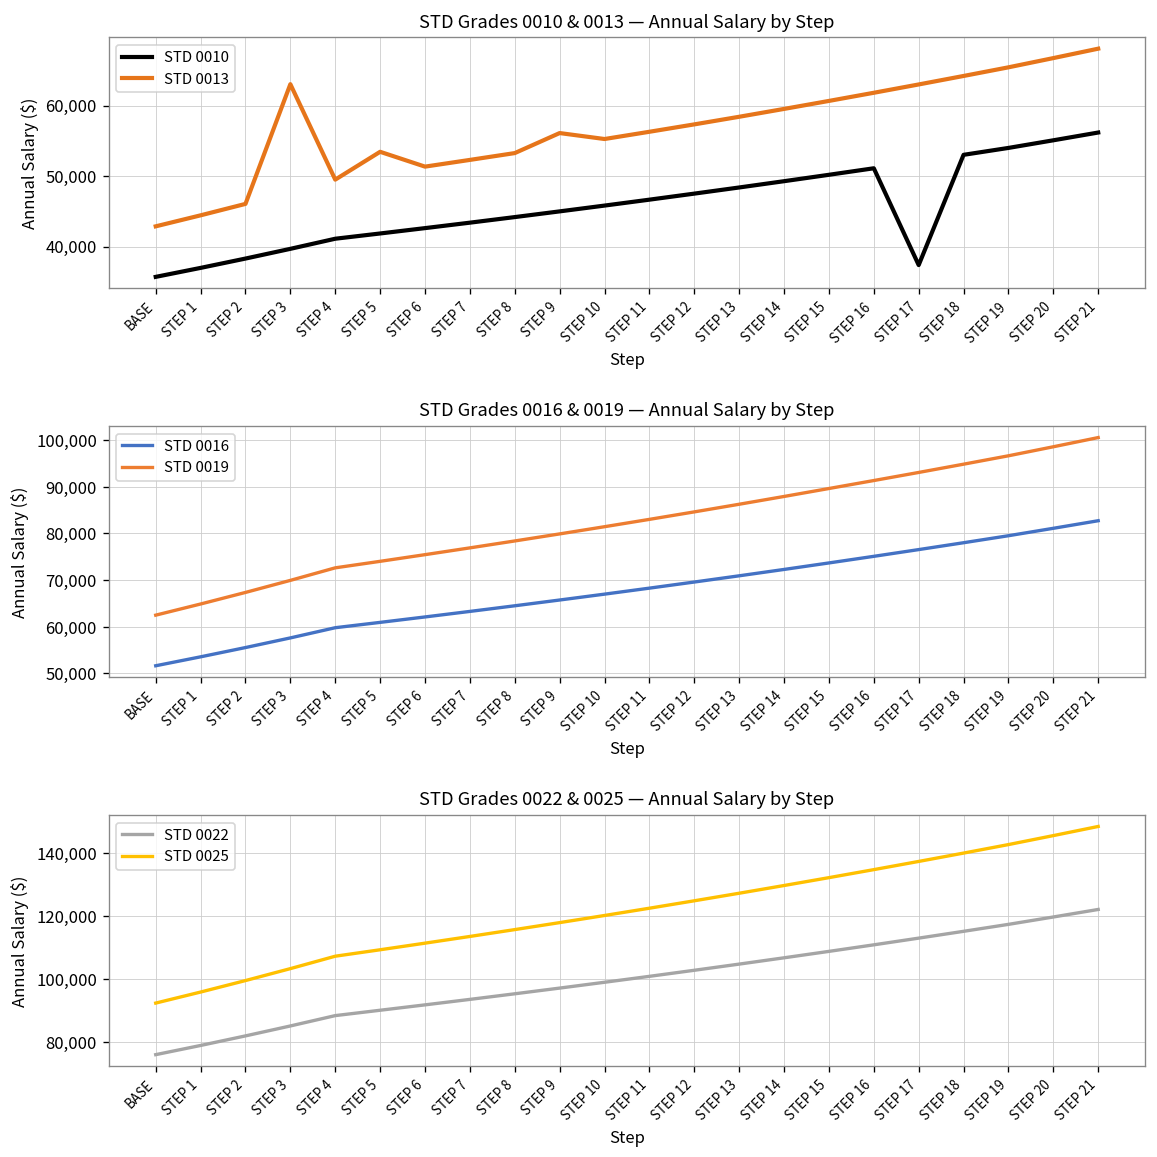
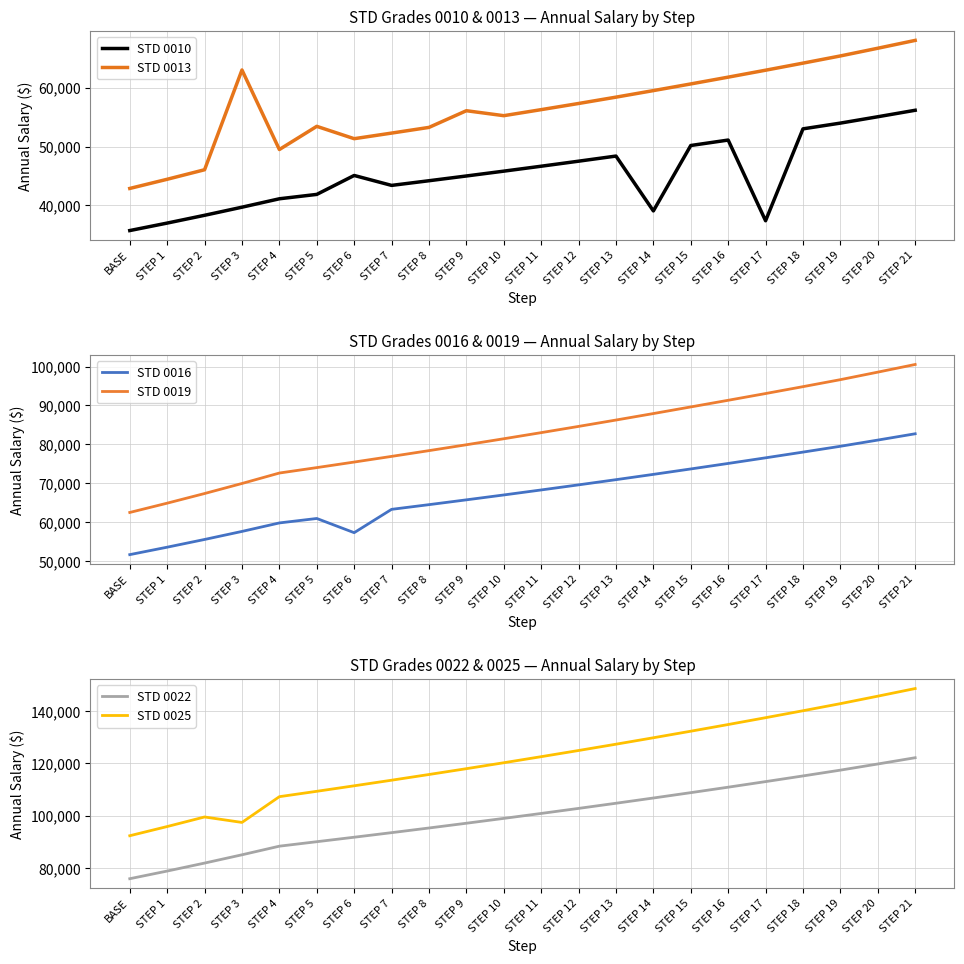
  {
    "STD Grades 0010 & 0013 — Annual Salary by Step": {
      "STD 0010": {
        "BASE": "36,000",
        "STEP 1": "37,000",
        "STEP 2": "38,000",
        "STEP 3": "40,000",
        "STEP 4": "41,000",
        "STEP 5": "42,000",
-       "STEP 6": "43,000",
+       "STEP 6": "45,000",
        "STEP 7": "43,000",
        "STEP 8": "44,000",
        "STEP 9": "45,000",
        "STEP 10": "46,000",
        "STEP 11": "47,000",
        "STEP 12": "48,000",
        "STEP 13": "48,000",
-       "STEP 14": "49,000",
+       "STEP 14": "39,000",
        "STEP 15": "50,000",
        "STEP 16": "51,000",
        "STEP 17": "37,000",
        "STEP 18": "53,000",
        "STEP 19": "54,000",
        "STEP 20": "55,000",
        "STEP 21": "56,000"
      },
      "STD 0013": {
        "BASE": "43,000",
        "STEP 1": "44,000",
        "STEP 2": "46,000",
        "STEP 3": "63,000",
        "STEP 4": "49,000",
        "STEP 5": "53,000",
        "STEP 6": "51,000",
        "STEP 7": "52,000",
        "STEP 8": "53,000",
        "STEP 9": "56,000",
        "STEP 10": "55,000",
        "STEP 11": "56,000",
        "STEP 12": "57,000",
        "STEP 13": "58,000",
        "STEP 14": "60,000",
        "STEP 15": "61,000",
        "STEP 16": "62,000",
        "STEP 17": "63,000",
        "STEP 18": "64,000",
        "STEP 19": "65,000",
        "STEP 20": "67,000",
        "STEP 21": "68,000"
      }
    },
    "STD Grades 0016 & 0019 — Annual Salary by Step": {
      "STD 0016": {
        "BASE": "52,000",
        "STEP 1": "54,000",
        "STEP 2": "56,000",
        "STEP 3": "58,000",
        "STEP 4": "60,000",
        "STEP 5": "61,000",
-       "STEP 6": "62,000",
+       "STEP 6": "57,000",
        "STEP 7": "63,000",
        "STEP 8": "65,000",
        "STEP 9": "66,000",
        "STEP 10": "67,000",
        "STEP 11": "68,000",
        "STEP 12": "70,000",
        "STEP 13": "71,000",
        "STEP 14": "72,000",
        "STEP 15": "74,000",
        "STEP 16": "75,000",
        "STEP 17": "77,000",
        "STEP 18": "78,000",
        "STEP 19": "80,000",
        "STEP 20": "81,000",
        "STEP 21": "83,000"
      },
      "STD 0019": {
        "BASE": "62,000",
        "STEP 1": "65,000",
        "STEP 2": "67,000",
        "STEP 3": "70,000",
        "STEP 4": "73,000",
        "STEP 5": "74,000",
        "STEP 6": "75,000",
        "STEP 7": "77,000",
        "STEP 8": "78,000",
        "STEP 9": "80,000",
        "STEP 10": "81,000",
        "STEP 11": "83,000",
        "STEP 12": "85,000",
        "STEP 13": "86,000",
        "STEP 14": "88,000",
        "STEP 15": "90,000",
        "STEP 16": "91,000",
        "STEP 17": "93,000",
        "STEP 18": "95,000",
        "STEP 19": "97,000",
        "STEP 20": "99,000",
        "STEP 21": "101,000"
      }
    },
    "STD Grades 0022 & 0025 — Annual Salary by Step": {
      "STD 0022": {
        "BASE": "76,000",
        "STEP 1": "79,000",
        "STEP 2": "82,000",
        "STEP 3": "85,000",
        "STEP 4": "88,000",
        "STEP 5": "90,000",
        "STEP 6": "92,000",
        "STEP 7": "94,000",
        "STEP 8": "95,000",
        "STEP 9": "97,000",
        "STEP 10": "99,000",
        "STEP 11": "101,000",
        "STEP 12": "103,000",
        "STEP 13": "105,000",
        "STEP 14": "107,000",
        "STEP 15": "109,000",
        "STEP 16": "111,000",
        "STEP 17": "113,000",
        "STEP 18": "115,000",
        "STEP 19": "117,000",
        "STEP 20": "120,000",
        "STEP 21": "122,000"
      },
      "STD 0025": {
        "BASE": "92,000",
        "STEP 1": "96,000",
        "STEP 2": "100,000",
-       "STEP 3": "103,000",
+       "STEP 3": "97,000",
        "STEP 4": "107,000",
        "STEP 5": "109,000",
        "STEP 6": "111,000",
        "STEP 7": "114,000",
        "STEP 8": "116,000",
        "STEP 9": "118,000",
        "STEP 10": "120,000",
        "STEP 11": "123,000",
        "STEP 12": "125,000",
        "STEP 13": "127,000",
        "STEP 14": "130,000",
        "STEP 15": "132,000",
        "STEP 16": "135,000",
        "STEP 17": "137,000",
        "STEP 18": "140,000",
        "STEP 19": "143,000",
        "STEP 20": "146,000",
        "STEP 21": "149,000"
      }
    }
  }
